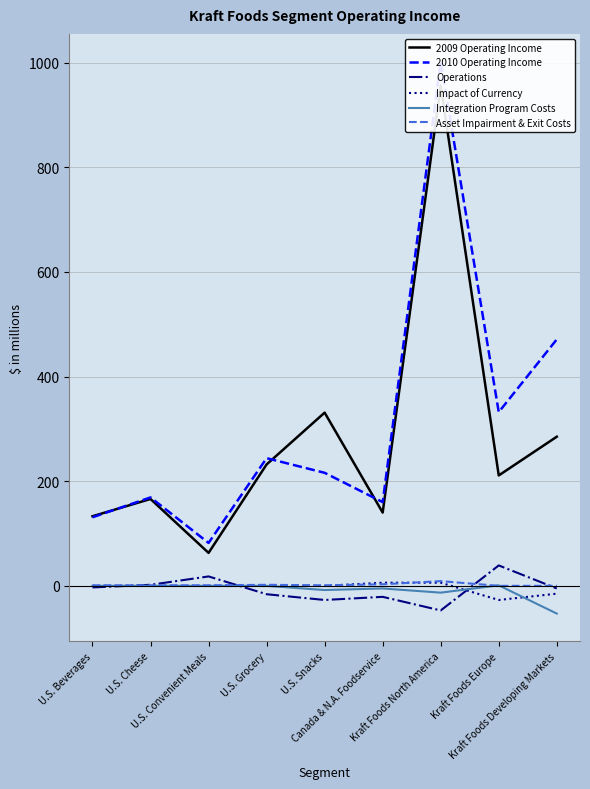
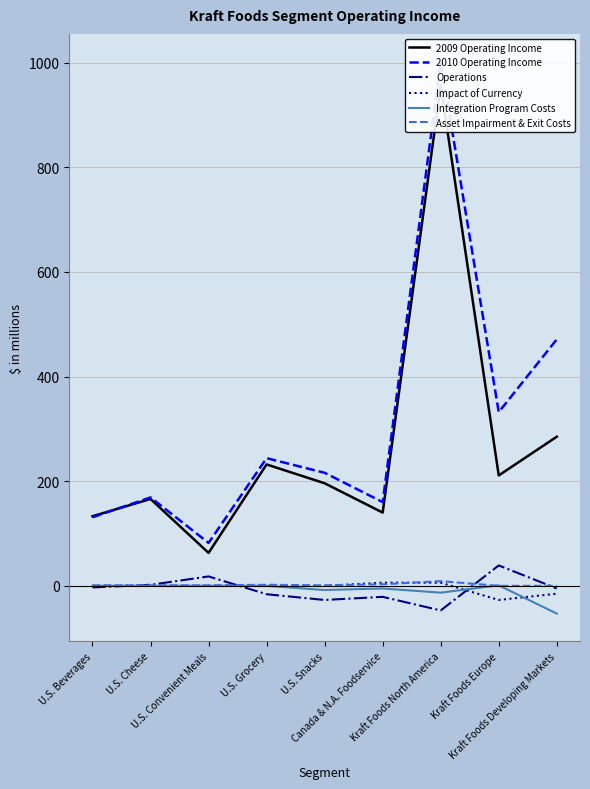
  {
    "2009 Operating Income": {
      "U.S. Convenient Meals": 60,
      "U.S. Grocery": 230,
-     "U.S. Snacks": 330,
+     "U.S. Snacks": 200,
      "Canada & N.A. Foodservice": 140,
      "Kraft Foods Europe": 210,
      "Kraft Foods Developing Markets": 290
    },
    "2010 Operating Income": {
      "U.S. Convenient Meals": 80,
      "U.S. Grocery": 240,
      "U.S. Snacks": 220,
      "Canada & N.A. Foodservice": 160,
      "Kraft Foods Europe": 330,
      "Kraft Foods Developing Markets": 470
    }
  }
